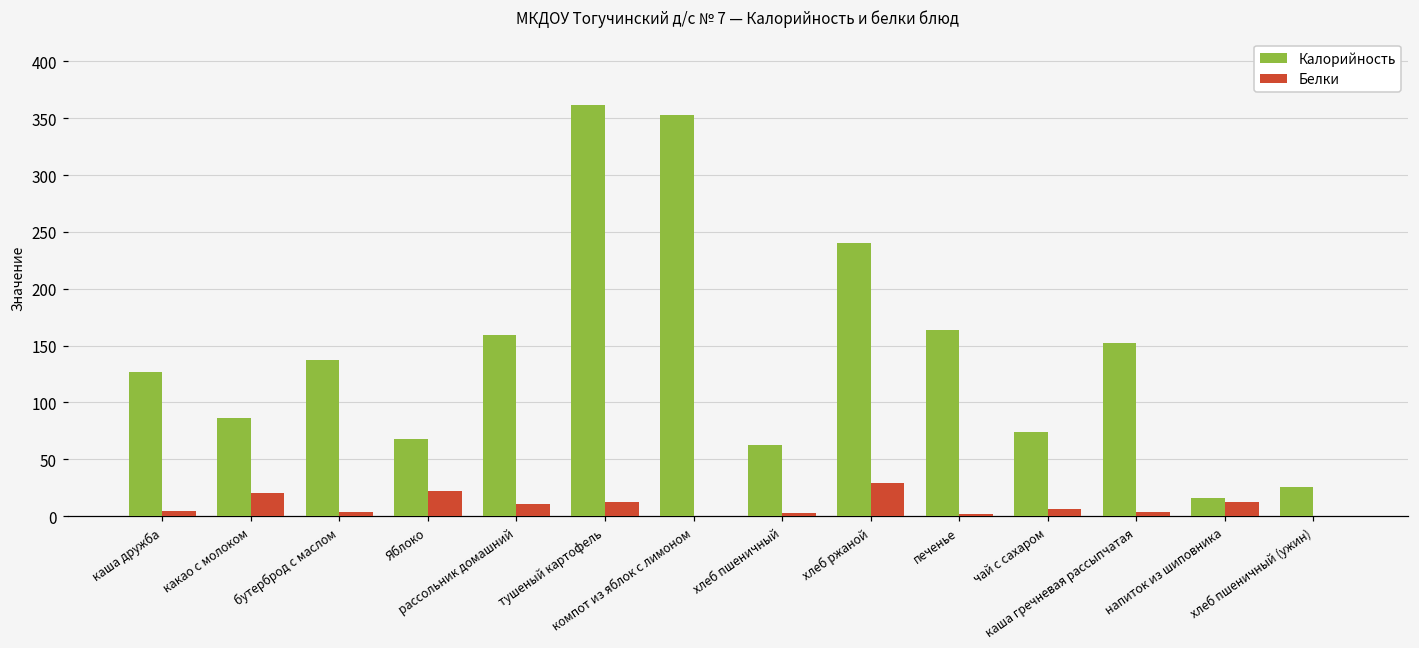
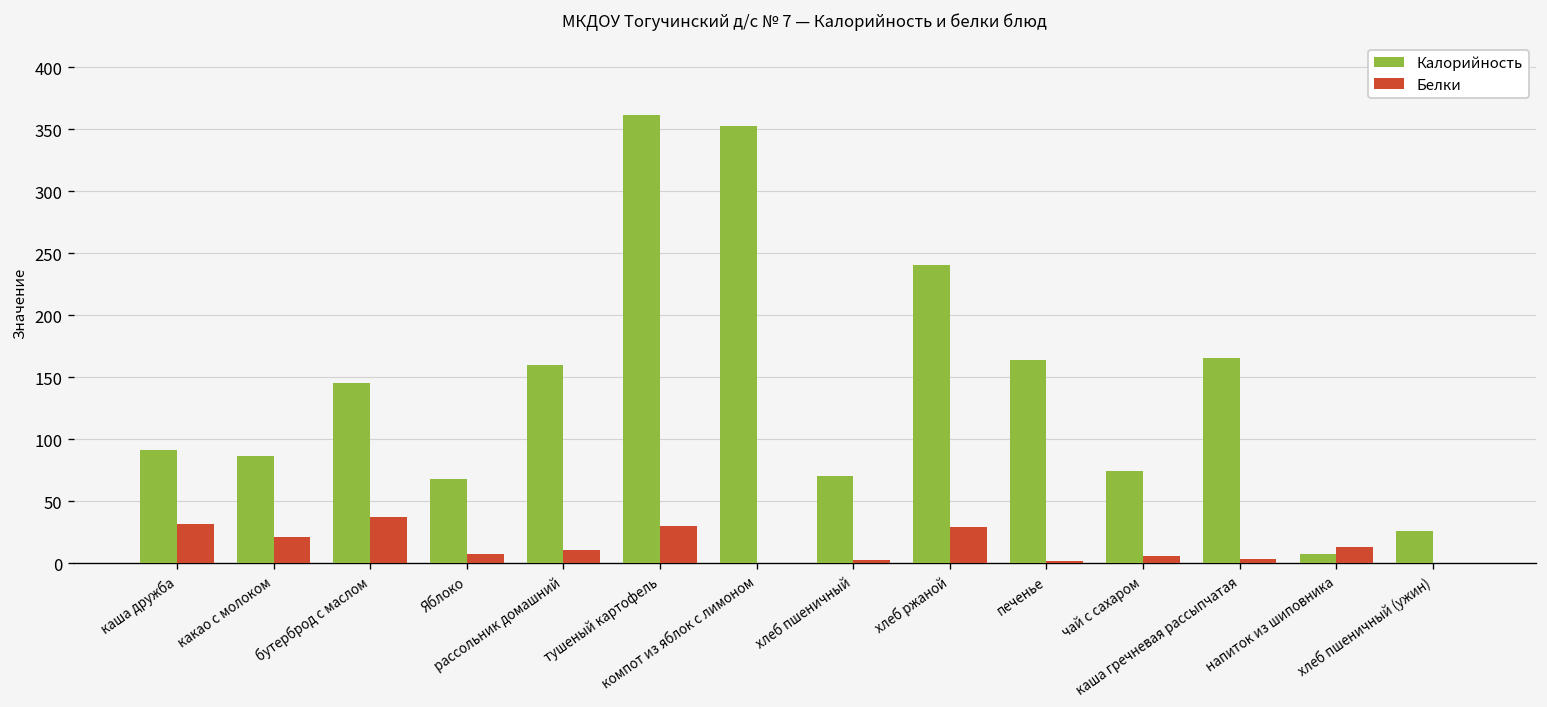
  {
    "Калорийность": {
-     "каша дружба": 126,
+     "каша дружба": 91,
      "какао с молоком": 86,
-     "бутерброд с маслом": 137,
+     "бутерброд с маслом": 146,
      "Яблоко": 68,
      "рассольник домашний": 159,
      "тушеный картофель": 362,
      "компот из яблок с лимоном": 353,
-     "хлеб пшеничный": 63,
+     "хлеб пшеничный": 71,
      "хлеб ржаной": 240,
      "печенье": 163,
      "чай с сахаром": 74,
-     "каша гречневая рассыпчатая": 152,
-     "напиток из шиповника": 16,
+     "каша гречневая рассыпчатая": 166,
+     "напиток из шиповника": 7,
      "хлеб пшеничный (ужин)": 26
    },
    "Белки": {
-     "каша дружба": 4,
+     "каша дружба": 31,
      "какао с молоком": 21,
-     "бутерброд с маслом": 4,
-     "Яблоко": 22,
+     "бутерброд с маслом": 37,
+     "Яблоко": 7,
      "рассольник домашний": 10,
-     "тушеный картофель": 12,
+     "тушеный картофель": 30,
      "хлеб ржаной": 29,
      "чай с сахаром": 6,
      "каша гречневая рассыпчатая": 3,
      "напиток из шиповника": 13
    }
  }
